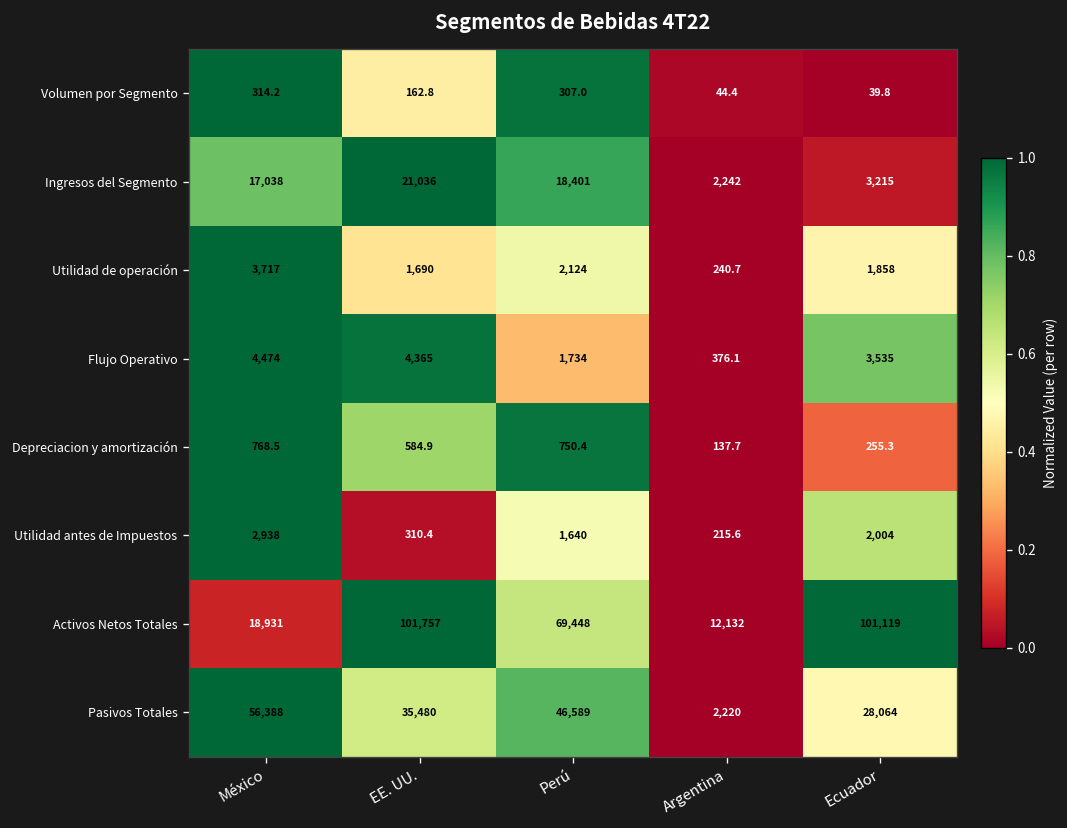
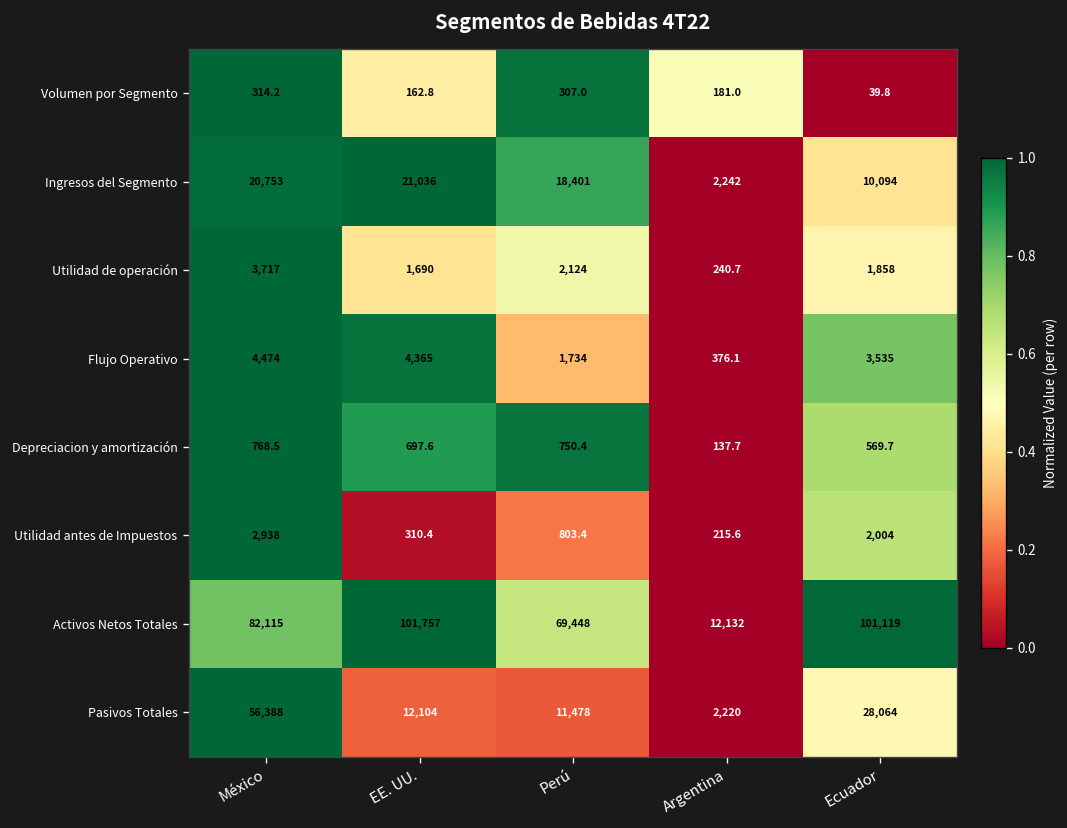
  {
    "Volumen por Segmento": {
      "México": "314.2",
      "EE. UU.": "162.8",
      "Perú": "307.0",
-     "Argentina": "44.4",
+     "Argentina": "181.0",
      "Ecuador": "39.8"
    },
    "Ingresos del Segmento": {
-     "México": "17,038",
+     "México": "20,753",
      "EE. UU.": "21,036",
      "Perú": "18,401",
      "Argentina": "2,242",
-     "Ecuador": "3,215"
+     "Ecuador": "10,094"
    },
    "Utilidad de operación": {
      "México": "3,717",
      "EE. UU.": "1,690",
      "Perú": "2,124",
      "Argentina": "240.7",
      "Ecuador": "1,858"
    },
    "Flujo Operativo": {
      "México": "4,474",
      "EE. UU.": "4,365",
      "Perú": "1,734",
      "Argentina": "376.1",
      "Ecuador": "3,535"
    },
    "Depreciacion y amortización": {
      "México": "768.5",
-     "EE. UU.": "584.9",
+     "EE. UU.": "697.6",
      "Perú": "750.4",
      "Argentina": "137.7",
-     "Ecuador": "255.3"
+     "Ecuador": "569.7"
    },
    "Utilidad antes de Impuestos": {
      "México": "2,938",
      "EE. UU.": "310.4",
-     "Perú": "1,640",
+     "Perú": "803.4",
      "Argentina": "215.6",
      "Ecuador": "2,004"
    },
    "Activos Netos Totales": {
-     "México": "18,931",
+     "México": "82,115",
      "EE. UU.": "101,757",
      "Perú": "69,448",
      "Argentina": "12,132",
      "Ecuador": "101,119"
    },
    "Pasivos Totales": {
      "México": "56,388",
-     "EE. UU.": "35,480",
-     "Perú": "46,589",
+     "EE. UU.": "12,104",
+     "Perú": "11,478",
      "Argentina": "2,220",
      "Ecuador": "28,064"
    }
  }
